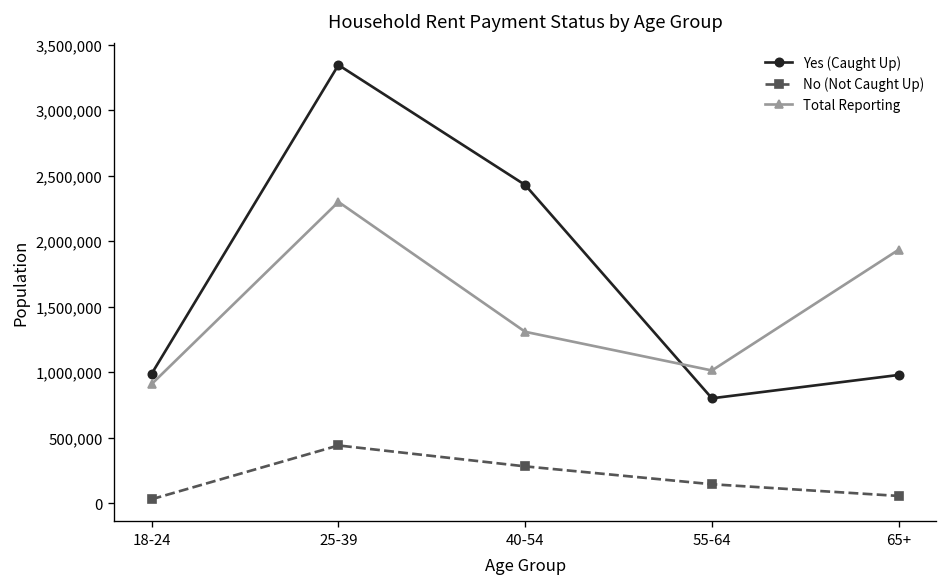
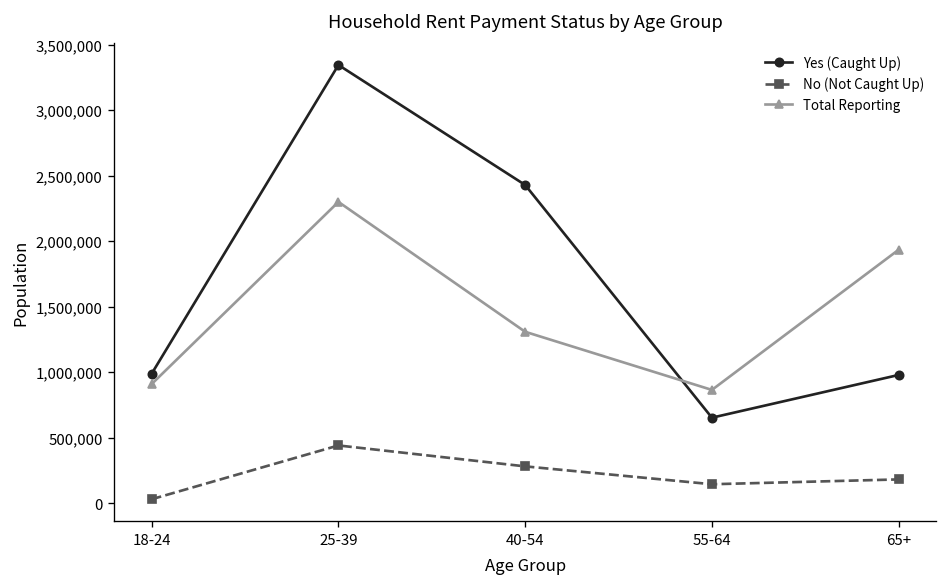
  {
    "Yes (Caught Up)": {
      "18-24": "990,000",
      "25-39": "3,340,000",
      "40-54": "2,430,000",
-     "55-64": "800,000",
+     "55-64": "650,000",
      "65+": "980,000"
    },
    "No (Not Caught Up)": {
      "18-24": "30,000",
      "25-39": "440,000",
      "40-54": "280,000",
      "55-64": "140,000",
-     "65+": "60,000"
+     "65+": "180,000"
    },
    "Total Reporting": {
      "18-24": "910,000",
      "25-39": "2,300,000",
      "40-54": "1,310,000",
-     "55-64": "1,010,000",
+     "55-64": "860,000",
      "65+": "1,930,000"
    }
  }
